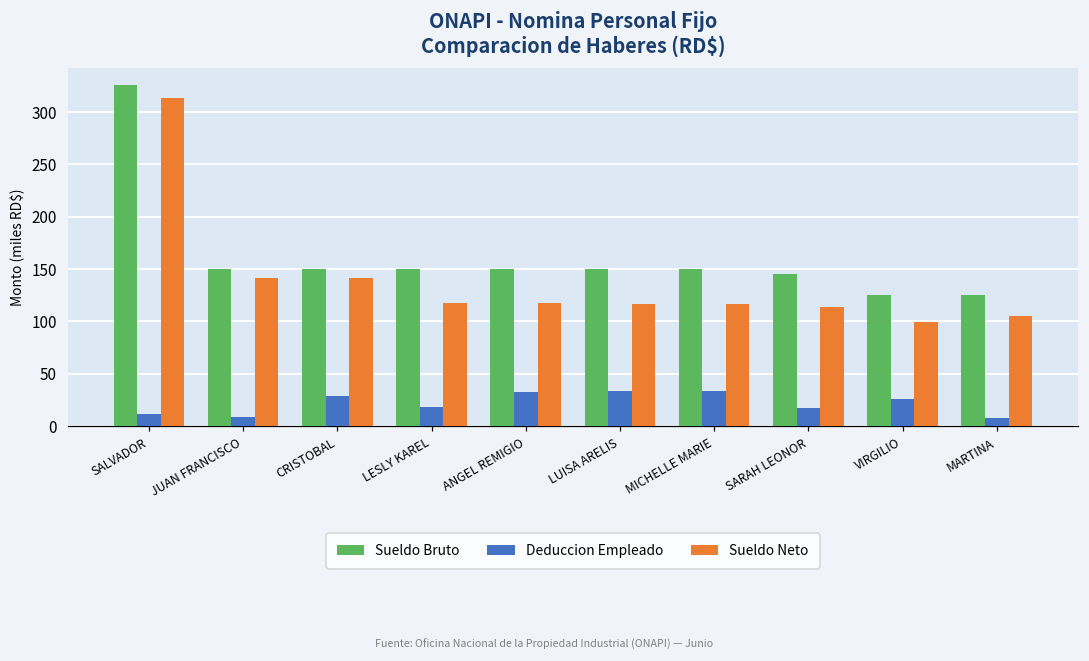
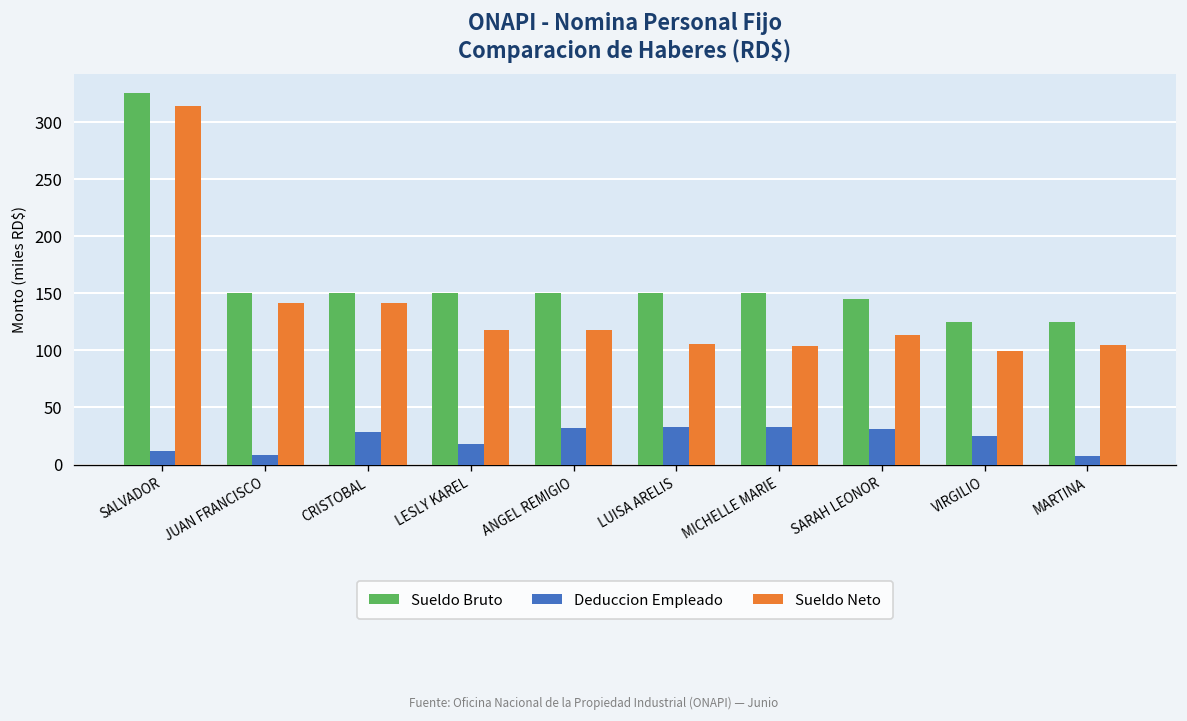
  {
    "Sueldo Bruto": {
      "SALVADOR": 330,
      "JUAN FRANCISCO": 150,
      "CRISTOBAL": 150,
      "LESLY KAREL": 150,
      "ANGEL REMIGIO": 150,
      "LUISA ARELIS": 150,
      "MICHELLE MARIE": 150,
      "SARAH LEONOR": 150,
      "VIRGILIO": 130,
      "MARTINA": 130
    },
    "Deduccion Empleado": {
      "SALVADOR": 10,
      "JUAN FRANCISCO": 10,
      "CRISTOBAL": 30,
      "LESLY KAREL": 20,
      "ANGEL REMIGIO": 30,
      "LUISA ARELIS": 30,
      "MICHELLE MARIE": 30,
-     "SARAH LEONOR": 20,
+     "SARAH LEONOR": 30,
      "VIRGILIO": 30,
      "MARTINA": 10
    },
    "Sueldo Neto": {
      "SALVADOR": 310,
      "JUAN FRANCISCO": 140,
      "CRISTOBAL": 140,
      "LESLY KAREL": 120,
      "ANGEL REMIGIO": 120,
-     "LUISA ARELIS": 120,
-     "MICHELLE MARIE": 120,
+     "LUISA ARELIS": 110,
+     "MICHELLE MARIE": 100,
      "SARAH LEONOR": 110,
      "VIRGILIO": 100,
      "MARTINA": 100
    }
  }
